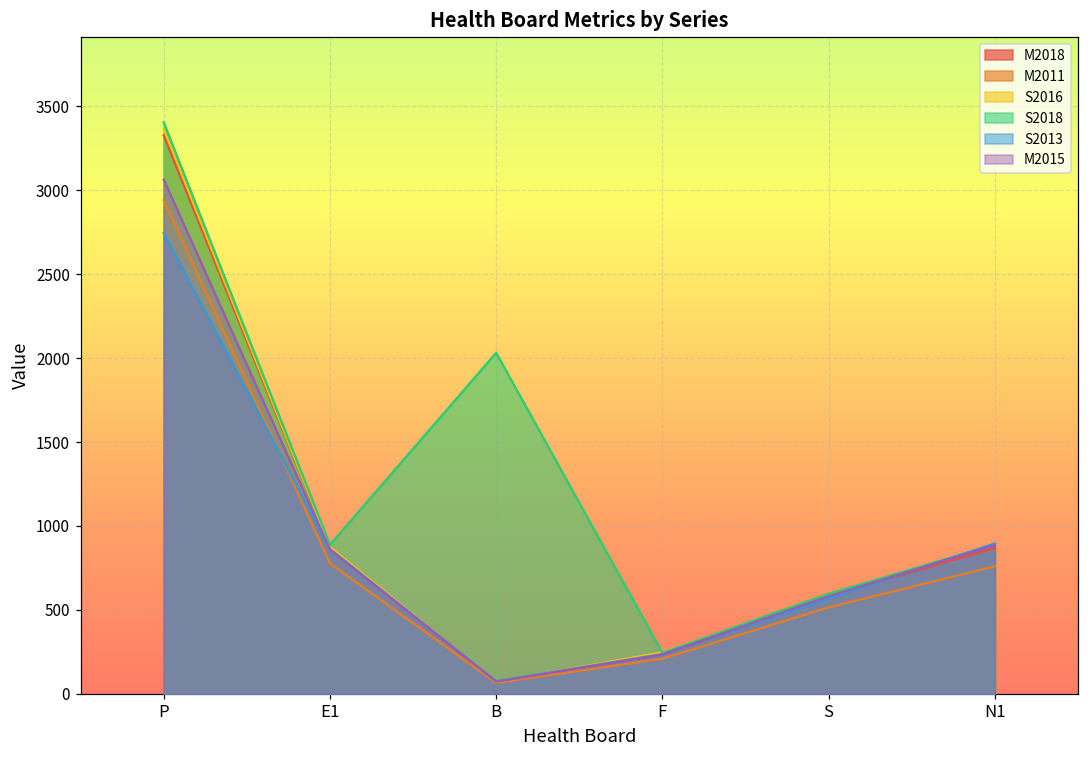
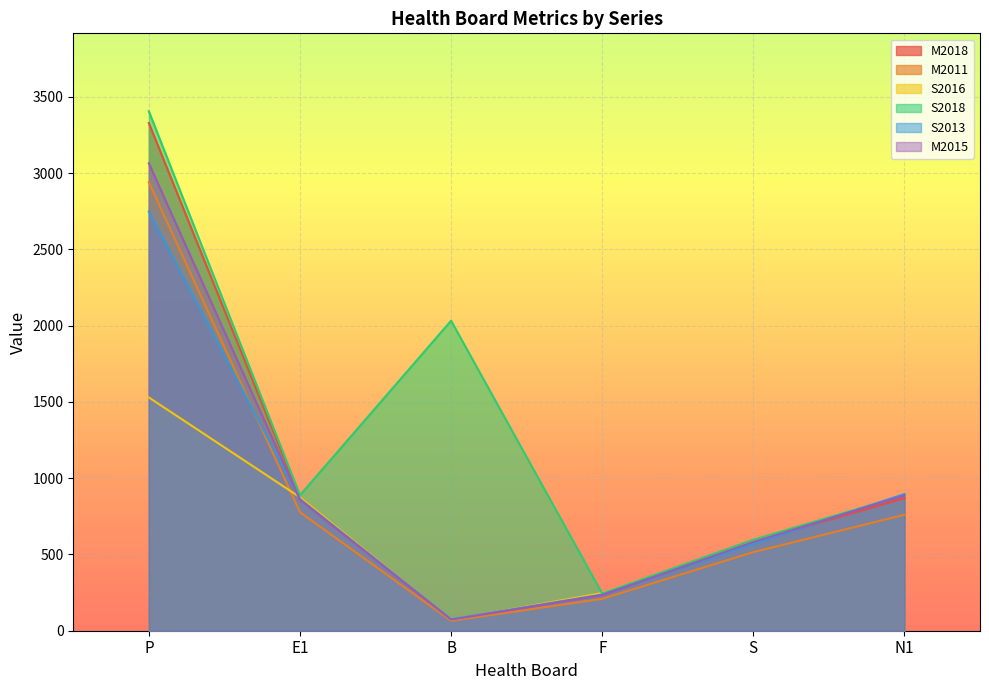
  {
    "S2016": {
-     "P": 3370
+     "P": 1530
    },
    "S2018": {
      "P": 3410,
      "B": 2030
    },
    "S2013": {
      "P": 2750
    },
    "M2015": {
      "P": 3060
    }
  }
